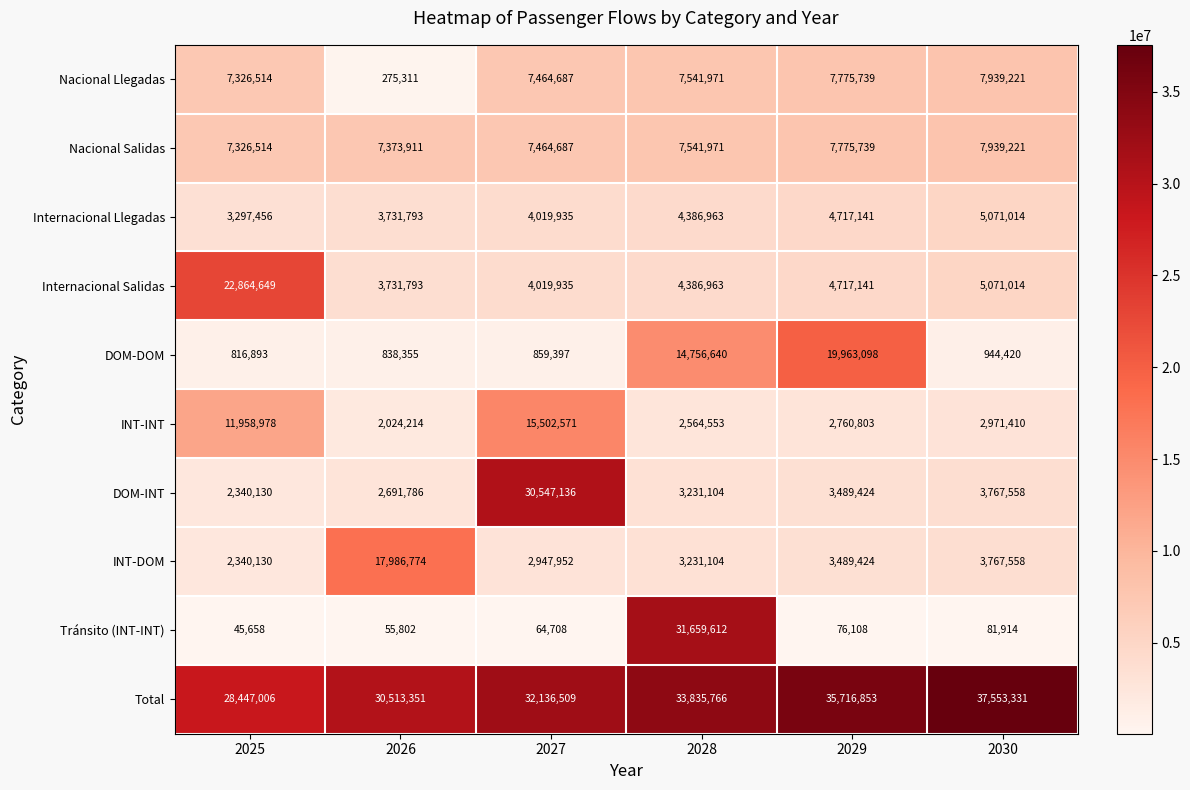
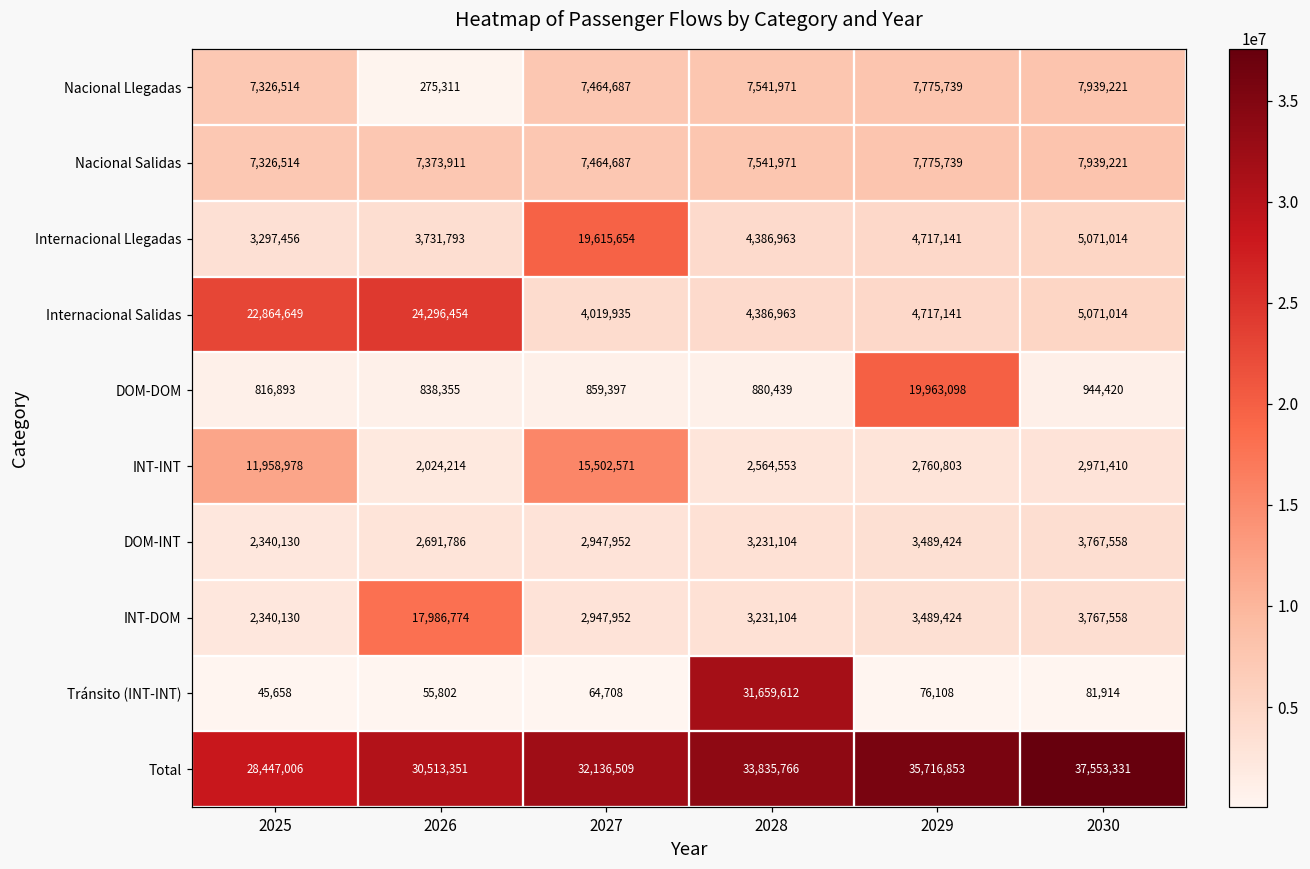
  {
    "Nacional Llegadas": {
      "2025": "7,326,514",
      "2026": "275,311",
      "2027": "7,464,687",
      "2028": "7,541,971",
      "2029": "7,775,739",
      "2030": "7,939,221"
    },
    "Nacional Salidas": {
      "2025": "7,326,514",
      "2026": "7,373,911",
      "2027": "7,464,687",
      "2028": "7,541,971",
      "2029": "7,775,739",
      "2030": "7,939,221"
    },
    "Internacional Llegadas": {
      "2025": "3,297,456",
      "2026": "3,731,793",
-     "2027": "4,019,935",
+     "2027": "19,615,654",
      "2028": "4,386,963",
      "2029": "4,717,141",
      "2030": "5,071,014"
    },
    "Internacional Salidas": {
      "2025": "22,864,649",
-     "2026": "3,731,793",
+     "2026": "24,296,454",
      "2027": "4,019,935",
      "2028": "4,386,963",
      "2029": "4,717,141",
      "2030": "5,071,014"
    },
    "DOM-DOM": {
      "2025": "816,893",
      "2026": "838,355",
      "2027": "859,397",
-     "2028": "14,756,640",
+     "2028": "880,439",
      "2029": "19,963,098",
      "2030": "944,420"
    },
    "INT-INT": {
      "2025": "11,958,978",
      "2026": "2,024,214",
      "2027": "15,502,571",
      "2028": "2,564,553",
      "2029": "2,760,803",
      "2030": "2,971,410"
    },
    "DOM-INT": {
      "2025": "2,340,130",
      "2026": "2,691,786",
-     "2027": "30,547,136",
+     "2027": "2,947,952",
      "2028": "3,231,104",
      "2029": "3,489,424",
      "2030": "3,767,558"
    },
    "INT-DOM": {
      "2025": "2,340,130",
      "2026": "17,986,774",
      "2027": "2,947,952",
      "2028": "3,231,104",
      "2029": "3,489,424",
      "2030": "3,767,558"
    },
    "Tránsito (INT-INT)": {
      "2025": "45,658",
      "2026": "55,802",
      "2027": "64,708",
      "2028": "31,659,612",
      "2029": "76,108",
      "2030": "81,914"
    },
    "Total": {
      "2025": "28,447,006",
      "2026": "30,513,351",
      "2027": "32,136,509",
      "2028": "33,835,766",
      "2029": "35,716,853",
      "2030": "37,553,331"
    }
  }
